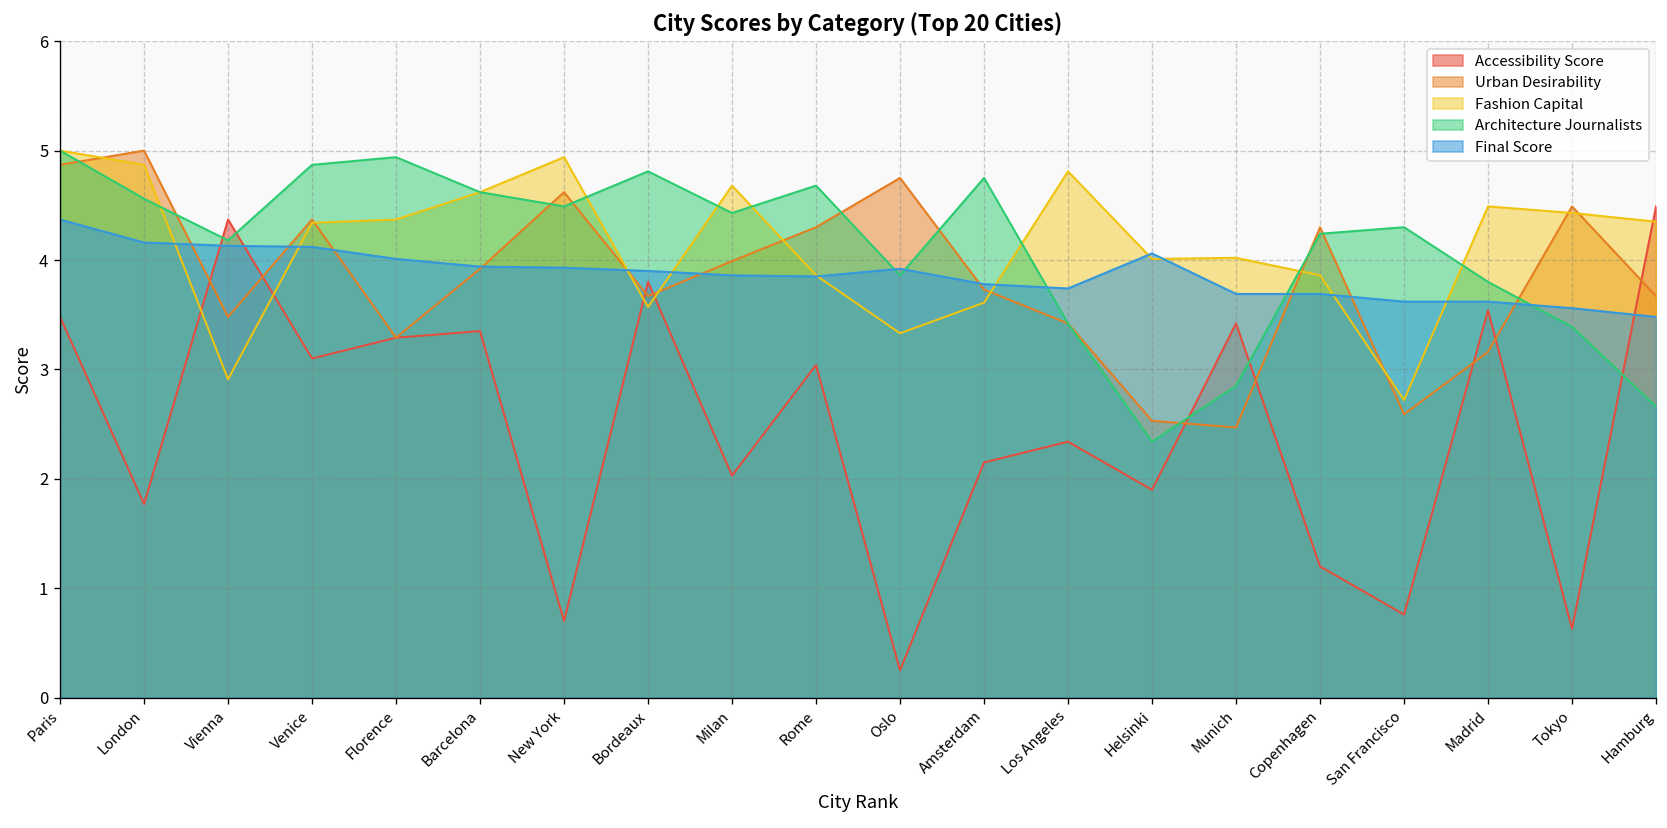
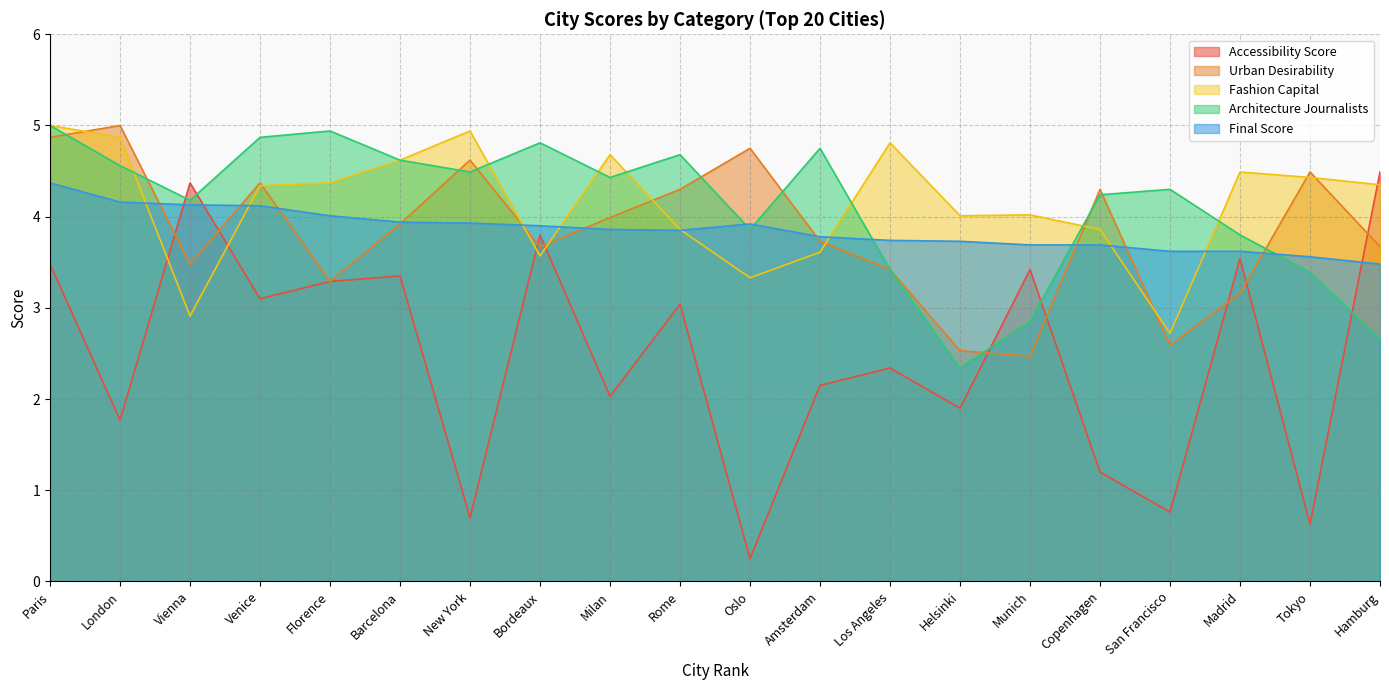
  {
    "Architecture Journalists": {
      "London": 4.6,
      "Vienna": 4.2,
      "Venice": 4.9,
      "Florence": 4.9,
      "New York": 4.5,
      "Bordeaux": 4.8,
      "Milan": 4.4,
      "Rome": 4.7,
      "Oslo": 3.9,
      "Amsterdam": 4.8,
      "Helsinki": 2.3,
      "Munich": 2.9,
      "Copenhagen": 4.2,
      "San Francisco": 4.3,
      "Madrid": 3.8,
      "Tokyo": 3.4,
      "Hamburg": 2.7
    },
    "Final Score": {
      "Paris": 4.4,
      "London": 4.2,
      "Vienna": 4.1,
      "Venice": 4.1,
      "Florence": 4.0,
      "New York": 3.9,
      "Bordeaux": 3.9,
      "Milan": 3.9,
      "Oslo": 3.9,
      "Amsterdam": 3.8,
      "Los Angeles": 3.7,
-     "Helsinki": 4.1,
+     "Helsinki": 3.7,
      "Munich": 3.7,
      "Copenhagen": 3.7,
      "San Francisco": 3.6,
      "Madrid": 3.6,
      "Tokyo": 3.6,
      "Hamburg": 3.5
    }
  }
